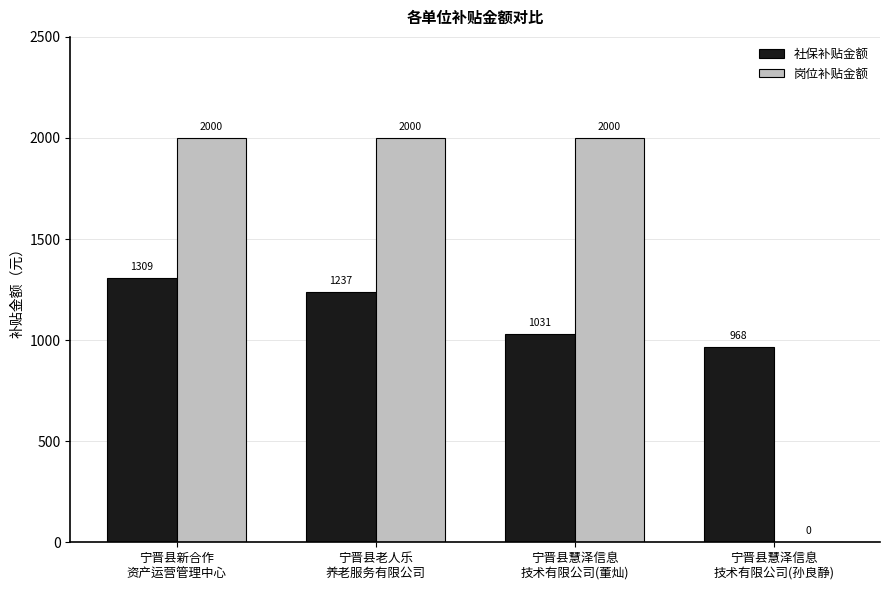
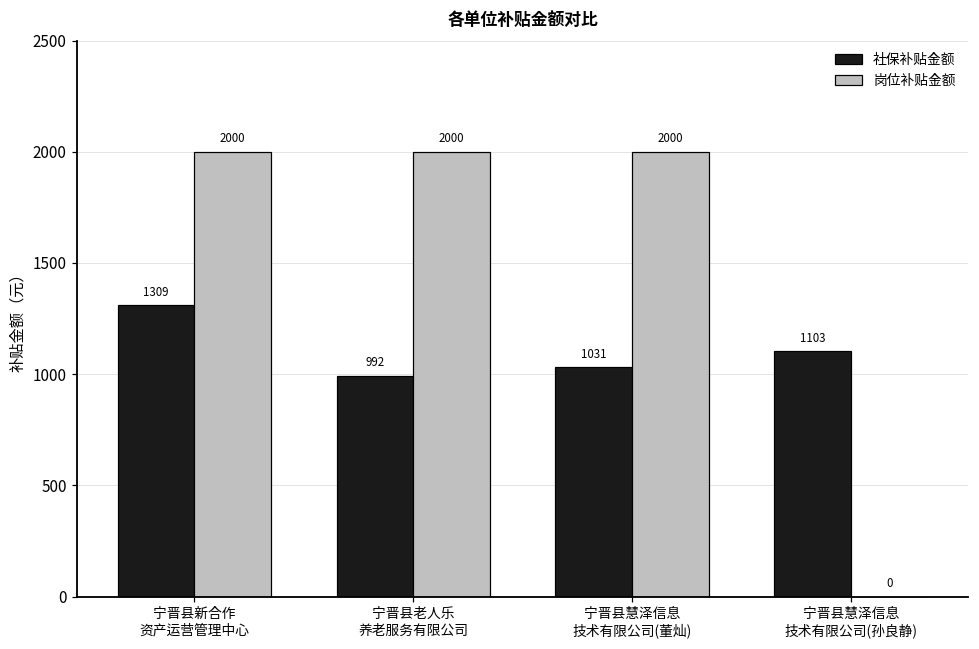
  {
    "社保补贴金额": {
      "宁晋县新合作 资产运营管理中心": 1309,
-     "宁晋县老人乐 养老服务有限公司": 1237,
+     "宁晋县老人乐 养老服务有限公司": 992,
      "宁晋县慧泽信息 技术有限公司(董灿)": 1031,
-     "宁晋县慧泽信息 技术有限公司(孙良静)": 968
+     "宁晋县慧泽信息 技术有限公司(孙良静)": 1103
    },
    "岗位补贴金额": {
      "宁晋县新合作 资产运营管理中心": 2000,
      "宁晋县老人乐 养老服务有限公司": 2000,
      "宁晋县慧泽信息 技术有限公司(董灿)": 2000,
      "宁晋县慧泽信息 技术有限公司(孙良静)": 0
    }
  }
